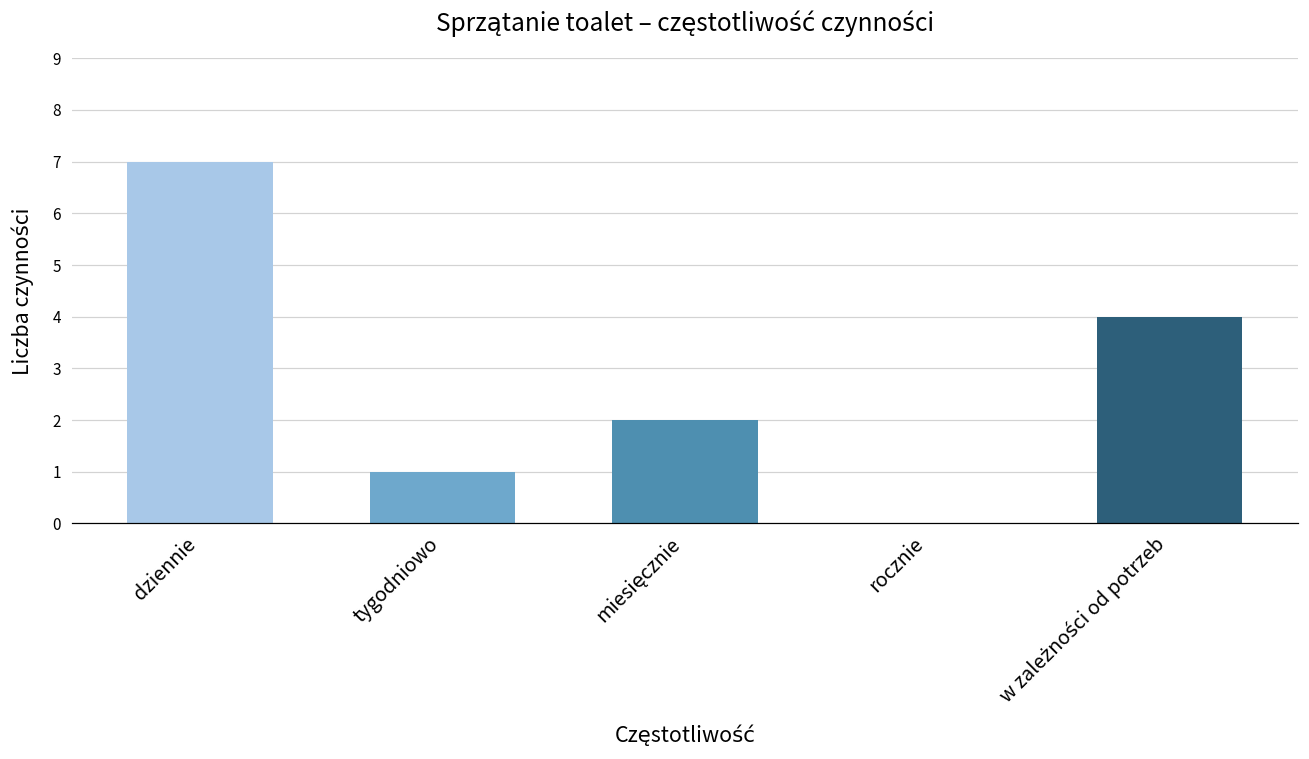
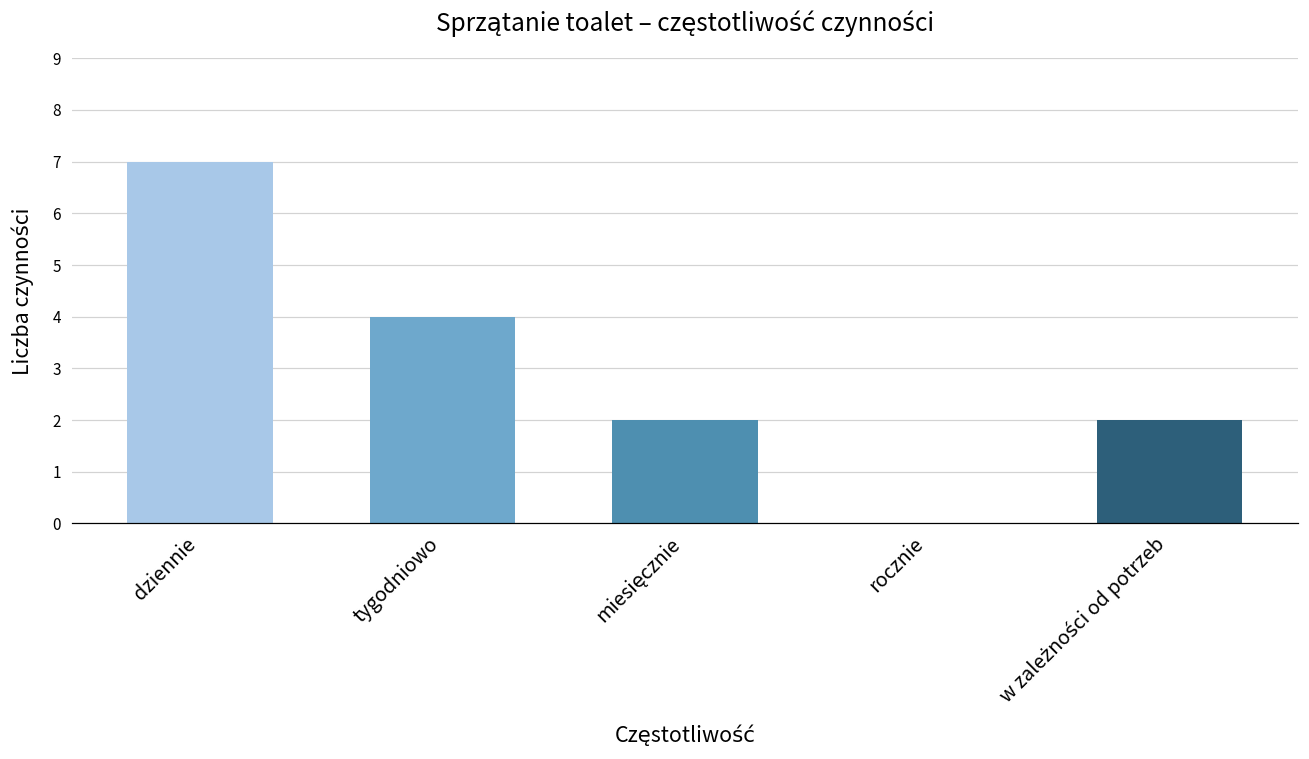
  {
    "dziennie": 7,
-   "tygodniowo": 1,
+   "tygodniowo": 4,
    "miesięcznie": 2,
    "rocznie": 0,
-   "w zależności od potrzeb": 4
+   "w zależności od potrzeb": 2
  }
